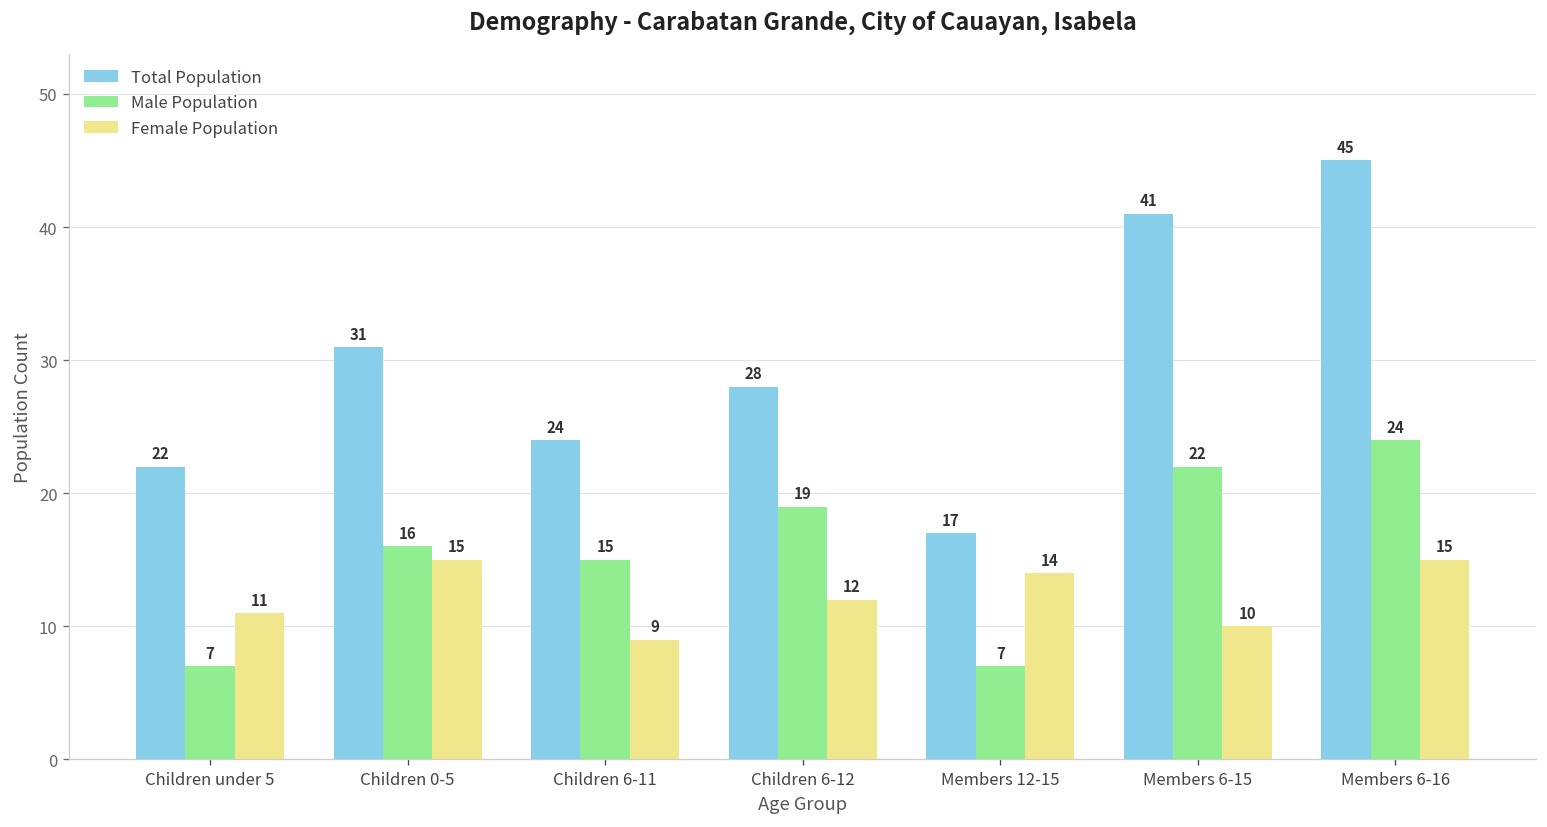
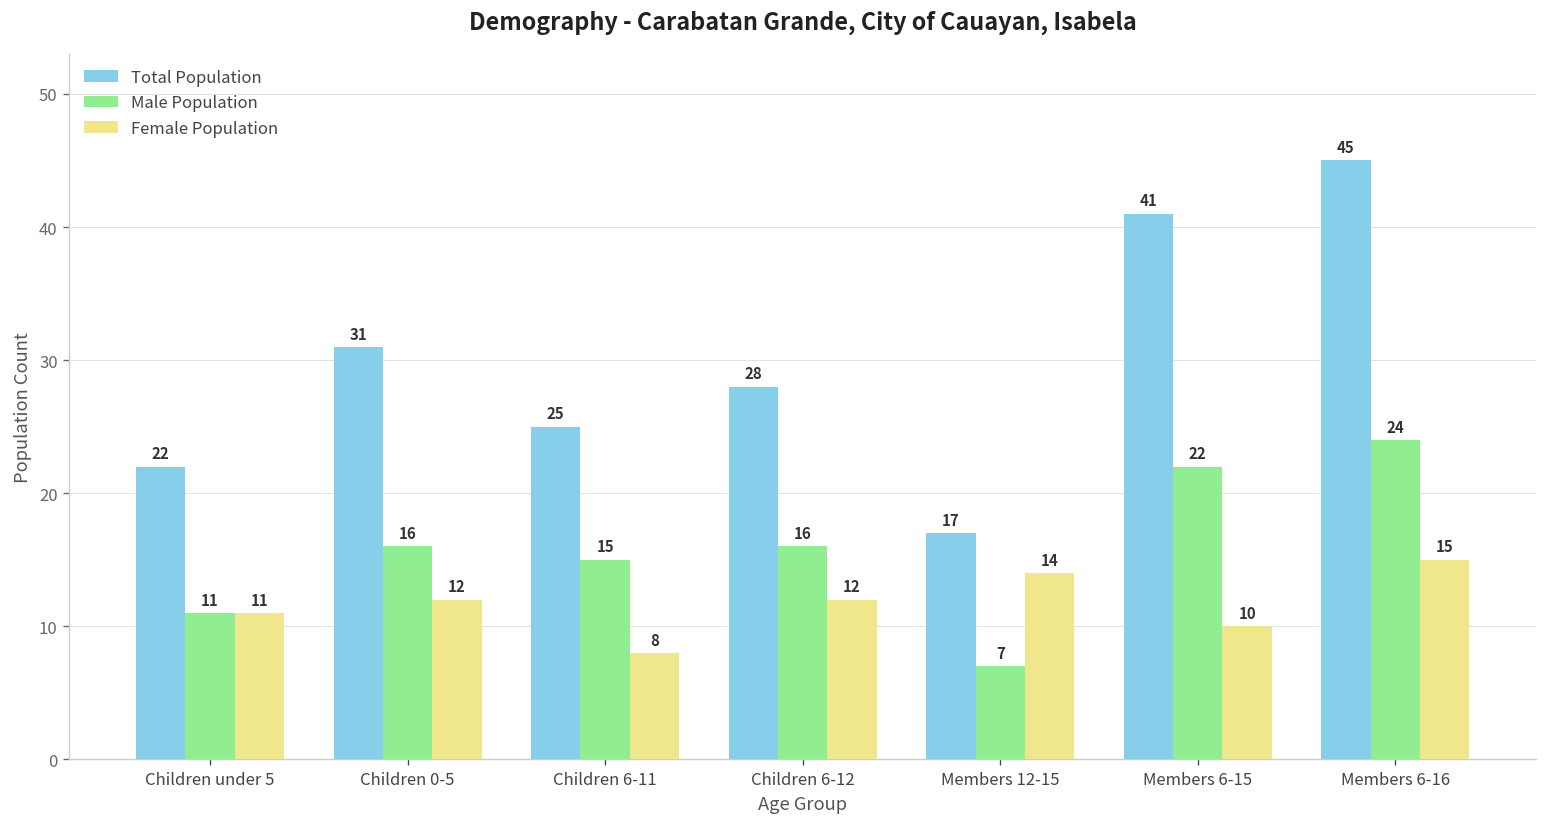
  {
    "Total Population": {
      "Children under 5": 22,
      "Children 0-5": 31,
-     "Children 6-11": 24,
+     "Children 6-11": 25,
      "Children 6-12": 28,
      "Members 12-15": 17,
      "Members 6-15": 41,
      "Members 6-16": 45
    },
    "Male Population": {
-     "Children under 5": 7,
+     "Children under 5": 11,
      "Children 0-5": 16,
      "Children 6-11": 15,
-     "Children 6-12": 19,
+     "Children 6-12": 16,
      "Members 12-15": 7,
      "Members 6-15": 22,
      "Members 6-16": 24
    },
    "Female Population": {
      "Children under 5": 11,
-     "Children 0-5": 15,
-     "Children 6-11": 9,
+     "Children 0-5": 12,
+     "Children 6-11": 8,
      "Children 6-12": 12,
      "Members 12-15": 14,
      "Members 6-15": 10,
      "Members 6-16": 15
    }
  }
